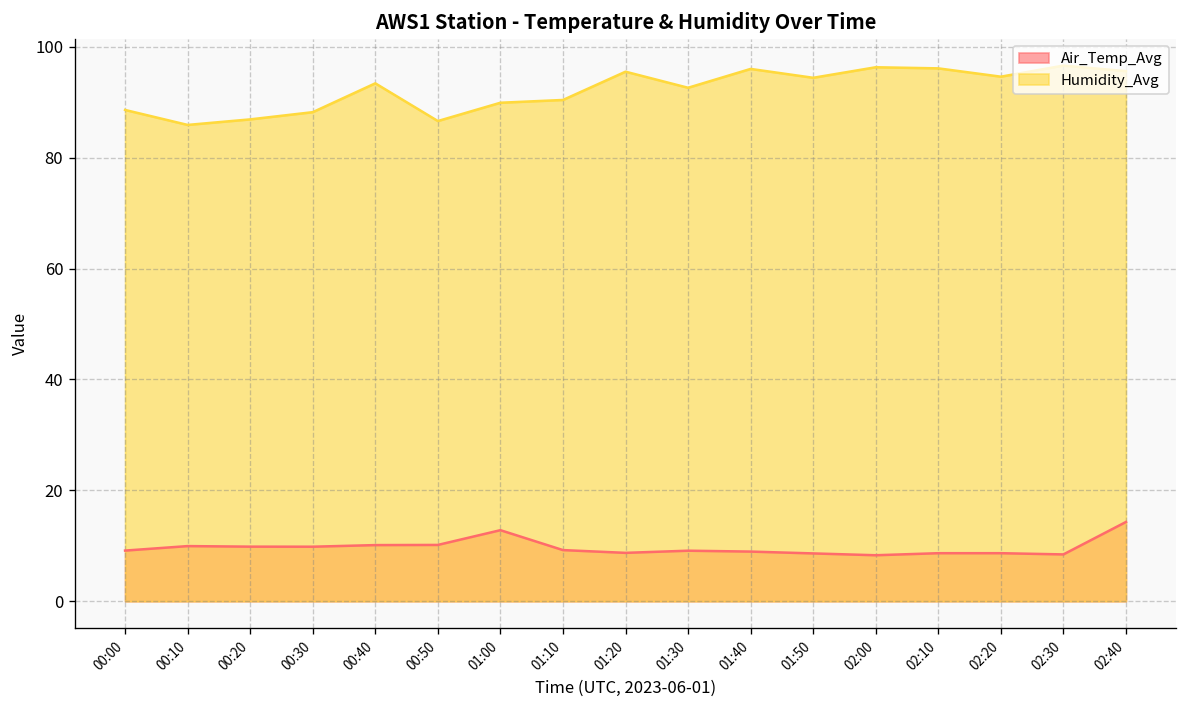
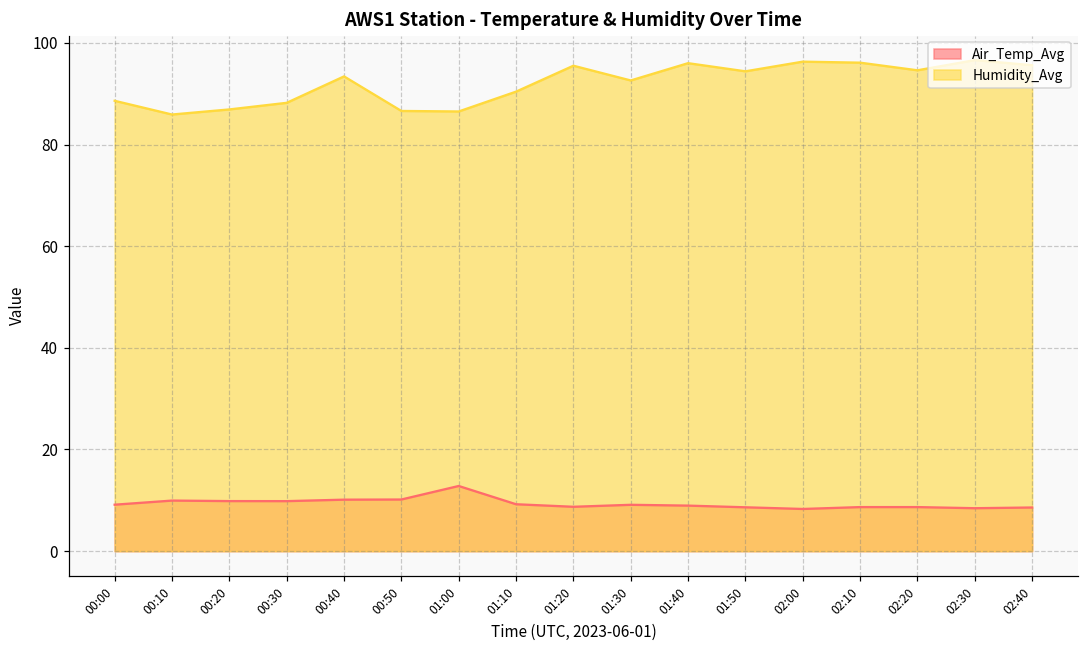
  {
    "Air_Temp_Avg": {
      "00:00": 9,
      "00:10": 10,
      "00:20": 10,
      "00:30": 10,
      "00:40": 10,
      "00:50": 10,
      "01:00": 13,
      "01:10": 9,
      "01:20": 9,
      "01:30": 9,
      "01:40": 9,
      "01:50": 9,
      "02:00": 8,
      "02:10": 9,
      "02:20": 9,
      "02:30": 8,
-     "02:40": 14
+     "02:40": 9
    },
    "Humidity_Avg": {
      "00:00": 89,
      "00:10": 86,
      "00:20": 87,
      "00:30": 88,
      "00:40": 93,
      "00:50": 87,
-     "01:00": 90,
+     "01:00": 87,
      "01:10": 90,
      "01:20": 96,
      "01:30": 93,
      "01:40": 96,
      "01:50": 94,
      "02:00": 96,
      "02:10": 96,
      "02:20": 95
    }
  }
